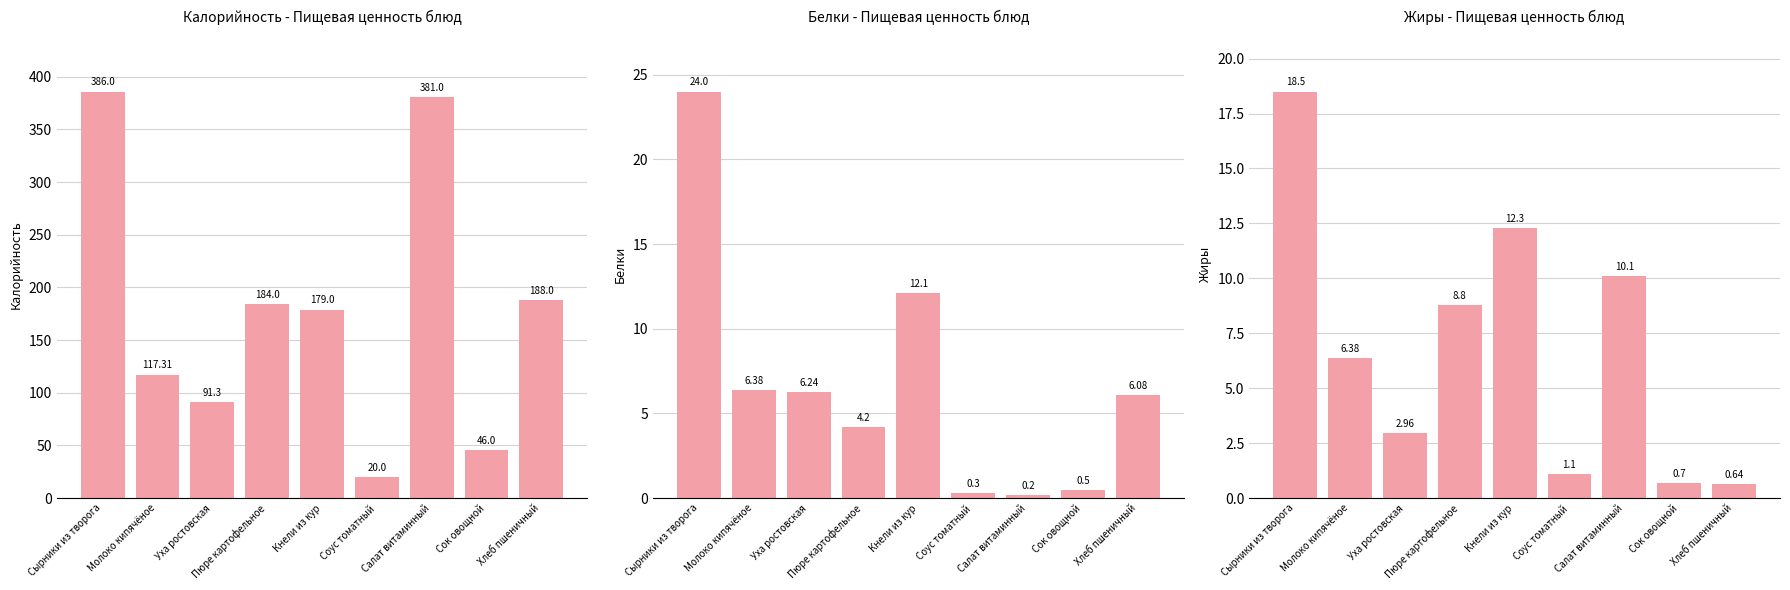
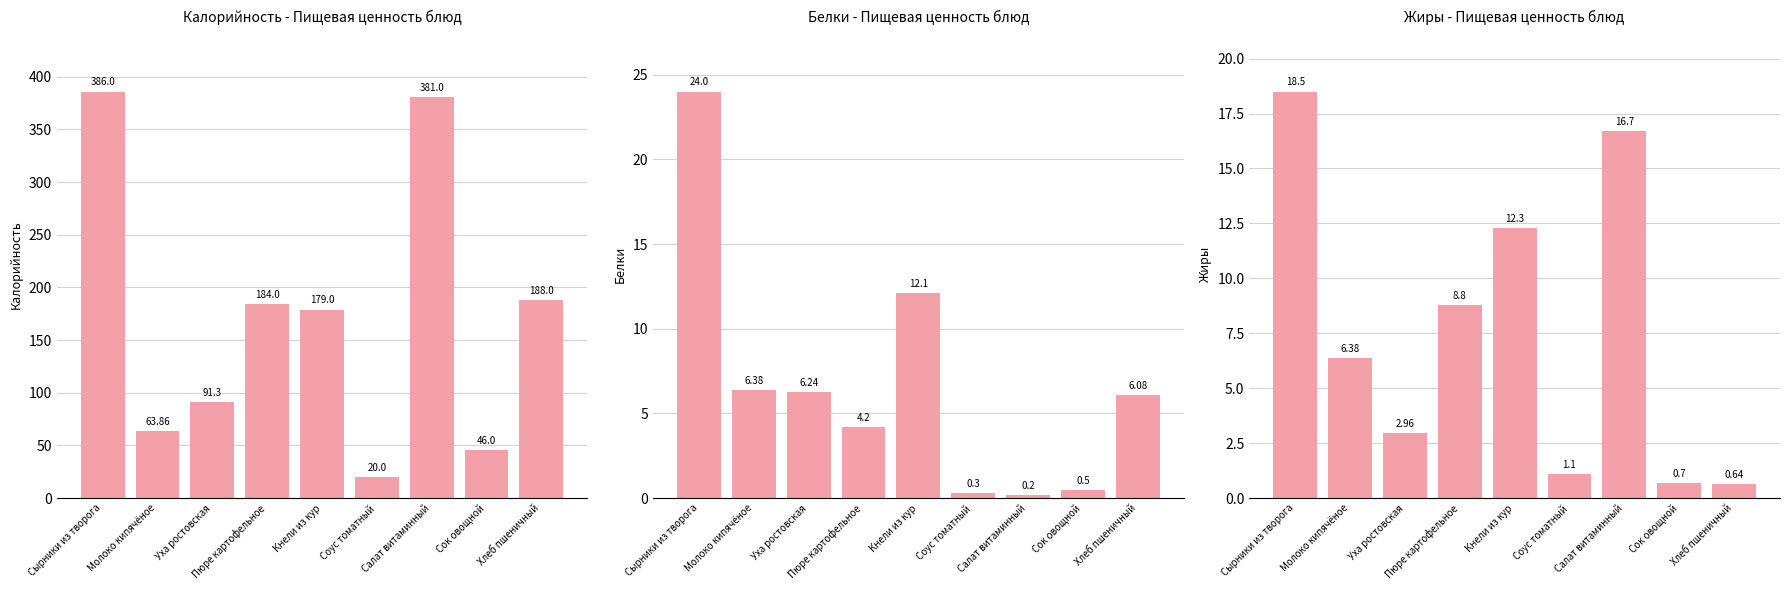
  {
    "Калорийность - Пищевая ценность блюд": {
      "Сырники из творога": 386.0,
-     "Молоко кипячёное": 117.31,
+     "Молоко кипячёное": 63.86,
      "Уха ростовская": 91.3,
      "Пюре картофельное": 184.0,
      "Кнели из кур": 179.0,
      "Соус томатный": 20.0,
      "Салат витаминный": 381.0,
      "Сок овощной": 46.0,
      "Хлеб пшеничный": 188.0
    },
    "Белки - Пищевая ценность блюд": {
      "Сырники из творога": 24.0,
      "Молоко кипячёное": 6.38,
      "Уха ростовская": 6.24,
      "Пюре картофельное": 4.2,
      "Кнели из кур": 12.1,
      "Соус томатный": 0.3,
      "Салат витаминный": 0.2,
      "Сок овощной": 0.5,
      "Хлеб пшеничный": 6.08
    },
    "Жиры - Пищевая ценность блюд": {
      "Сырники из творога": 18.5,
      "Молоко кипячёное": 6.38,
      "Уха ростовская": 2.96,
      "Пюре картофельное": 8.8,
      "Кнели из кур": 12.3,
      "Соус томатный": 1.1,
-     "Салат витаминный": 10.1,
+     "Салат витаминный": 16.7,
      "Сок овощной": 0.7,
      "Хлеб пшеничный": 0.64
    }
  }
